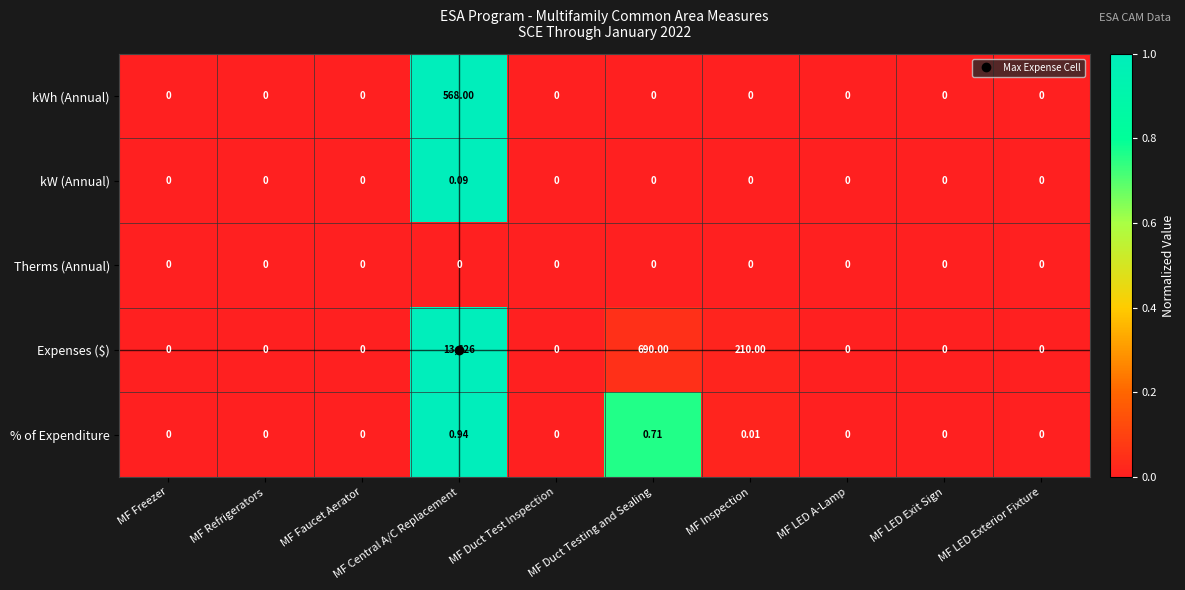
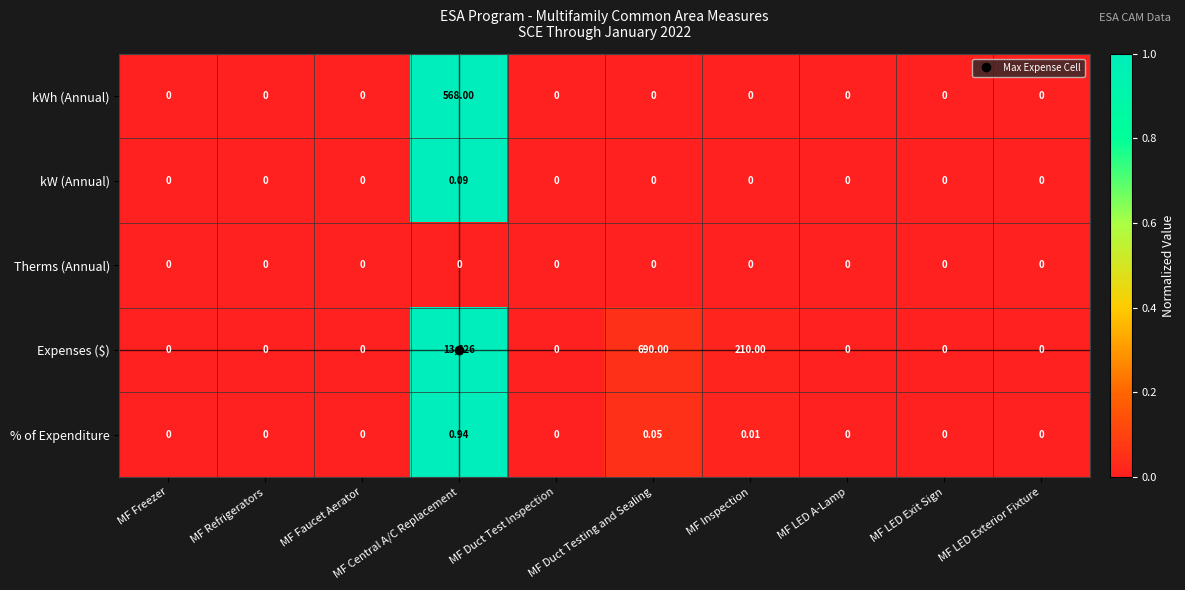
  {
    "kWh (Annual)": {
      "MF Freezer": 0,
      "MF Refrigerators": 0,
      "MF Faucet Aerator": 0,
      "MF Central A/C Replacement": 568.00,
      "MF Duct Test Inspection": 0,
      "MF Duct Testing and Sealing": 0,
      "MF Inspection": 0,
      "MF LED A-Lamp": 0,
      "MF LED Exit Sign": 0,
      "MF LED Exterior Fixture": 0
    },
    "kW (Annual)": {
      "MF Freezer": 0,
      "MF Refrigerators": 0,
      "MF Faucet Aerator": 0,
      "MF Central A/C Replacement": 0.09,
      "MF Duct Test Inspection": 0,
      "MF Duct Testing and Sealing": 0,
      "MF Inspection": 0,
      "MF LED A-Lamp": 0,
      "MF LED Exit Sign": 0,
      "MF LED Exterior Fixture": 0
    },
    "Therms (Annual)": {
      "MF Freezer": 0,
      "MF Refrigerators": 0,
      "MF Faucet Aerator": 0,
      "MF Central A/C Replacement": 0,
      "MF Duct Test Inspection": 0,
      "MF Duct Testing and Sealing": 0,
      "MF Inspection": 0,
      "MF LED A-Lamp": 0,
      "MF LED Exit Sign": 0,
      "MF LED Exterior Fixture": 0
    },
    "Expenses ($)": {
      "MF Freezer": 0,
      "MF Refrigerators": 0,
      "MF Faucet Aerator": 0,
      "MF Duct Test Inspection": 0,
      "MF Duct Testing and Sealing": 690.00,
      "MF Inspection": 210.00,
      "MF LED A-Lamp": 0,
      "MF LED Exit Sign": 0,
      "MF LED Exterior Fixture": 0
    },
    "% of Expenditure": {
      "MF Freezer": 0,
      "MF Refrigerators": 0,
      "MF Faucet Aerator": 0,
      "MF Central A/C Replacement": 0.94,
      "MF Duct Test Inspection": 0,
-     "MF Duct Testing and Sealing": 0.71,
+     "MF Duct Testing and Sealing": 0.05,
      "MF Inspection": 0.01,
      "MF LED A-Lamp": 0,
      "MF LED Exit Sign": 0,
      "MF LED Exterior Fixture": 0
    }
  }
